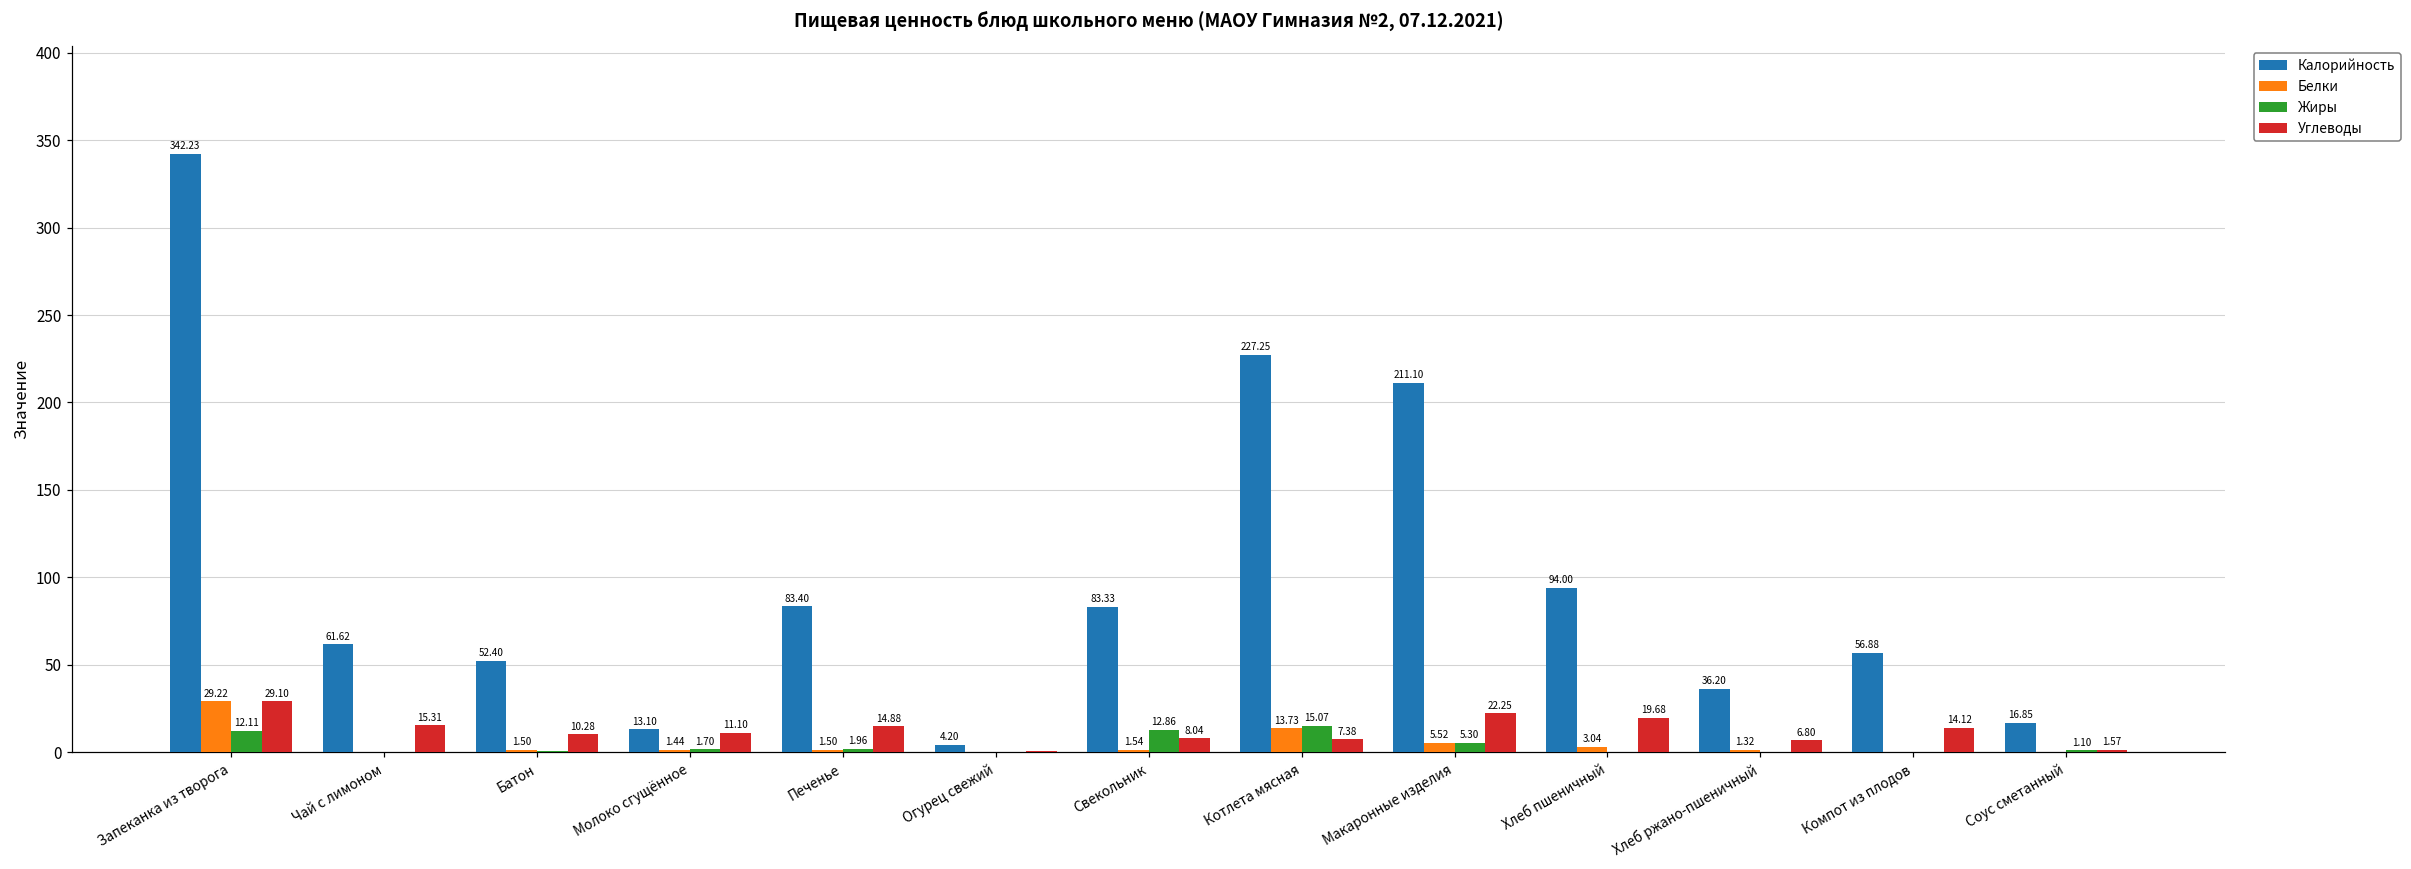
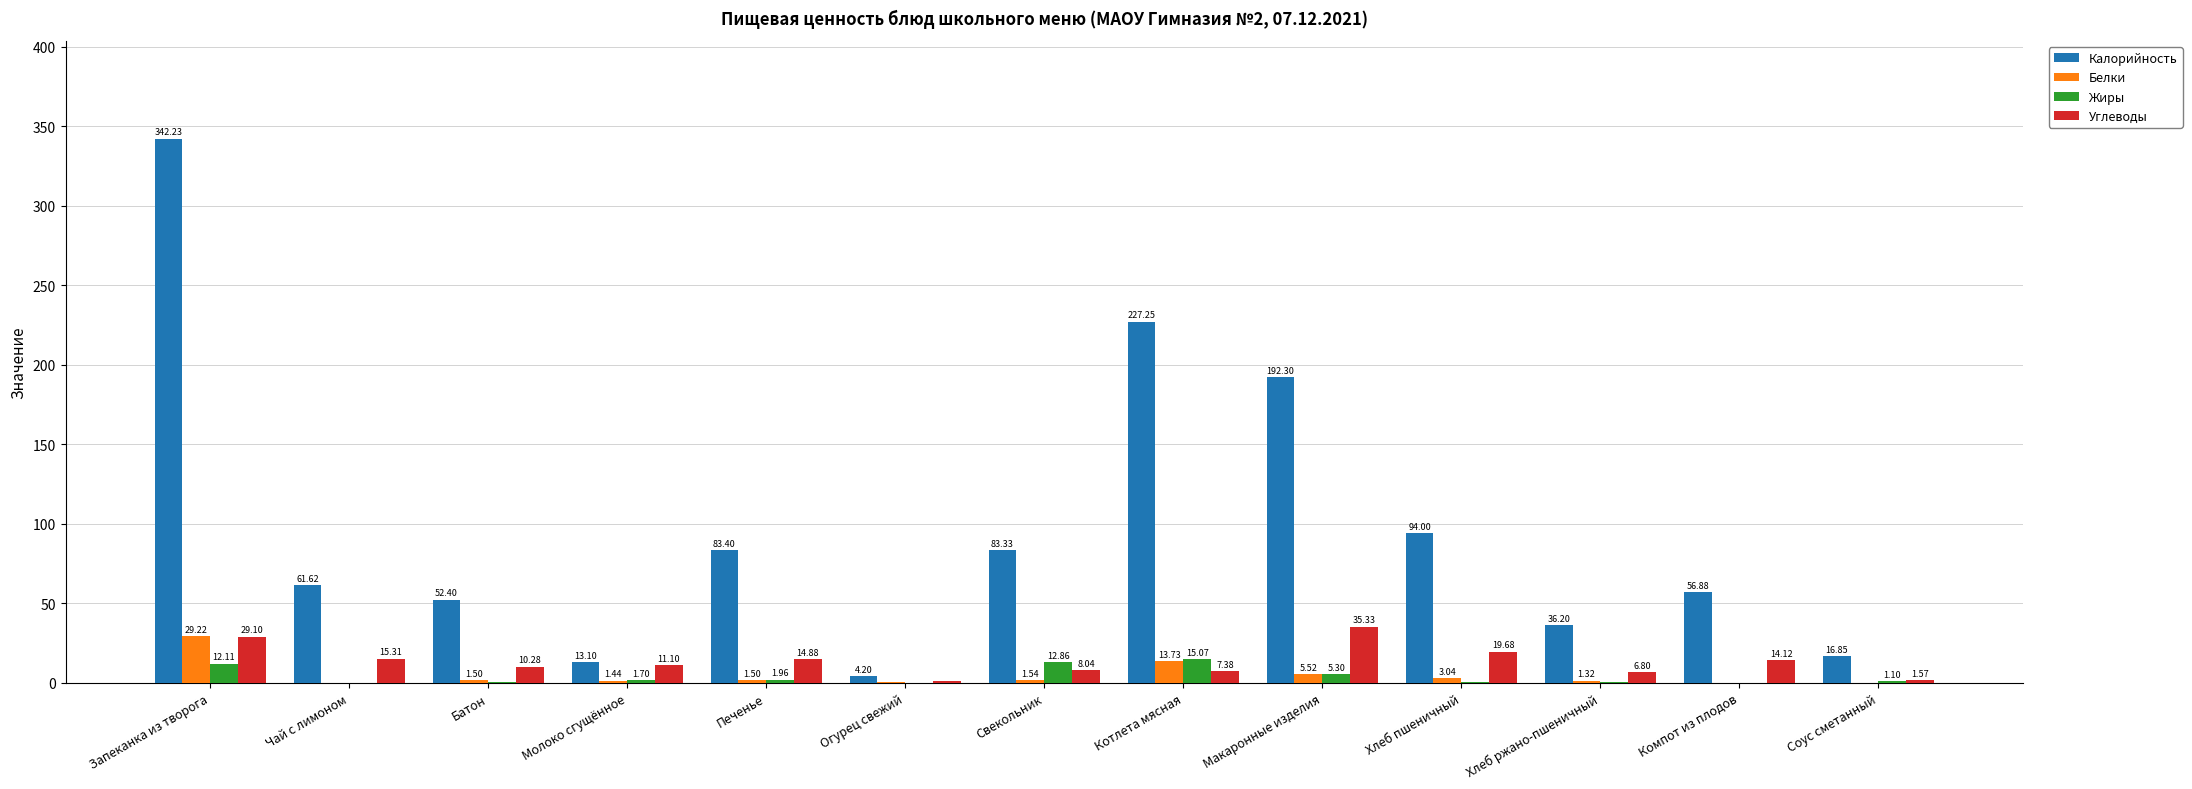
  {
    "Калорийность": {
      "Запеканка из творога": 342.23,
      "Чай с лимоном": 61.62,
      "Батон": 52.40,
      "Молоко сгущённое": 13.10,
      "Печенье": 83.40,
      "Огурец свежий": 4.20,
      "Свекольник": 83.33,
      "Котлета мясная": 227.25,
-     "Макаронные изделия": 211.10,
+     "Макаронные изделия": 192.30,
      "Хлеб пшеничный": 94.00,
      "Хлеб ржано-пшеничный": 36.20,
      "Компот из плодов": 56.88,
      "Соус сметанный": 16.85
    },
    "Белки": {
      "Запеканка из творога": 29.22,
      "Батон": 1.50,
      "Молоко сгущённое": 1.44,
      "Печенье": 1.50,
      "Свекольник": 1.54,
      "Котлета мясная": 13.73,
      "Макаронные изделия": 5.52,
      "Хлеб пшеничный": 3.04,
      "Хлеб ржано-пшеничный": 1.32
    },
    "Жиры": {
      "Запеканка из творога": 12.11,
      "Молоко сгущённое": 1.70,
      "Печенье": 1.96,
      "Свекольник": 12.86,
      "Котлета мясная": 15.07,
      "Макаронные изделия": 5.30,
      "Соус сметанный": 1.10
    },
    "Углеводы": {
      "Запеканка из творога": 29.10,
      "Чай с лимоном": 15.31,
      "Батон": 10.28,
      "Молоко сгущённое": 11.10,
      "Печенье": 14.88,
      "Свекольник": 8.04,
      "Котлета мясная": 7.38,
-     "Макаронные изделия": 22.25,
+     "Макаронные изделия": 35.33,
      "Хлеб пшеничный": 19.68,
      "Хлеб ржано-пшеничный": 6.80,
      "Компот из плодов": 14.12,
      "Соус сметанный": 1.57
    }
  }
